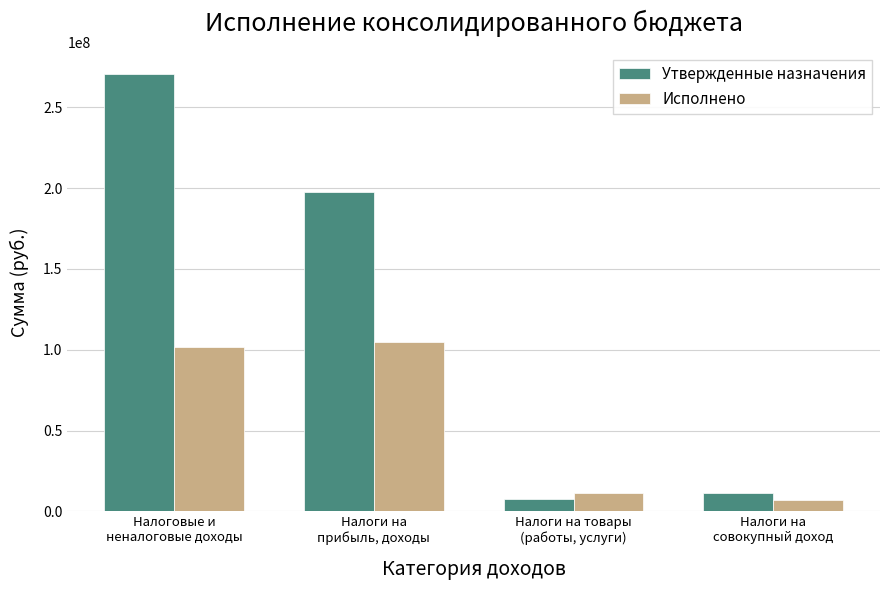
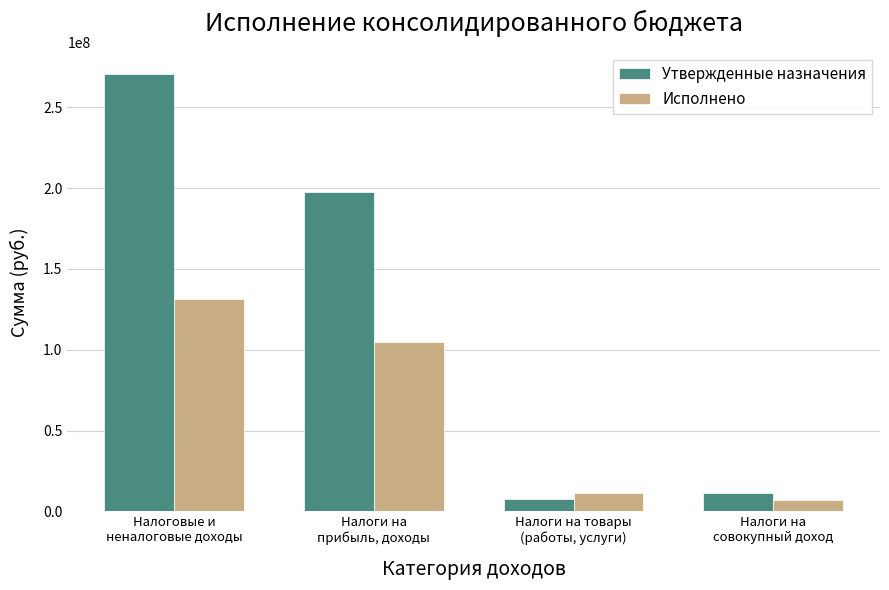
  {
    "Утвержденные назначения": {
      "Налоговые и неналоговые доходы": 271000000,
      "Налоги на прибыль, доходы": 198000000,
      "Налоги на товары (работы, услуги)": 8000000,
      "Налоги на совокупный доход": 12000000
    },
    "Исполнено": {
-     "Налоговые и неналоговые доходы": 102000000,
+     "Налоговые и неналоговые доходы": 131000000,
      "Налоги на прибыль, доходы": 105000000,
      "Налоги на товары (работы, услуги)": 11000000,
      "Налоги на совокупный доход": 7000000
    }
  }
